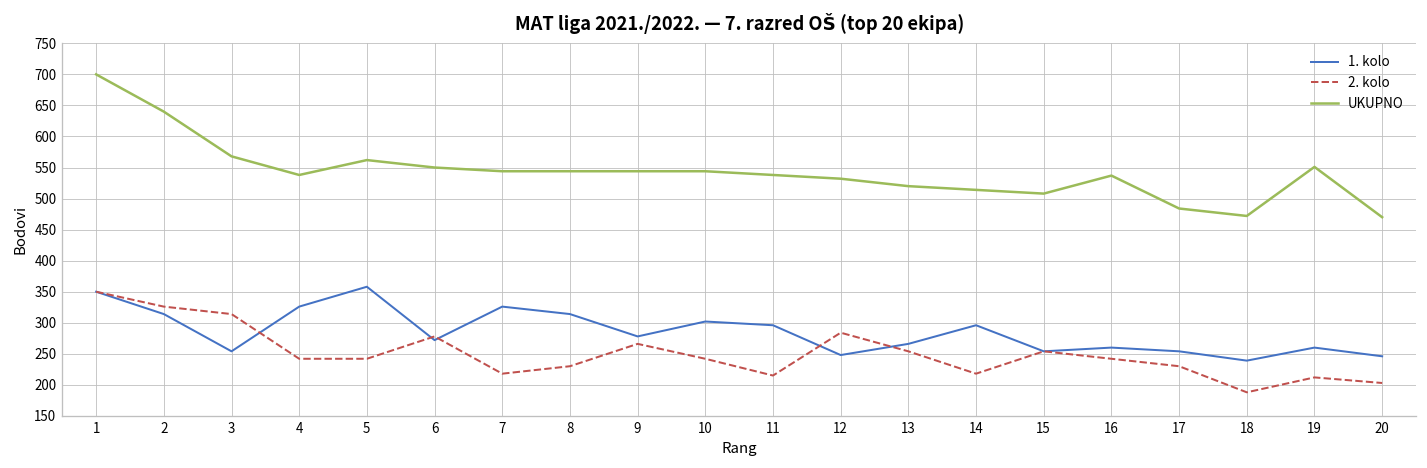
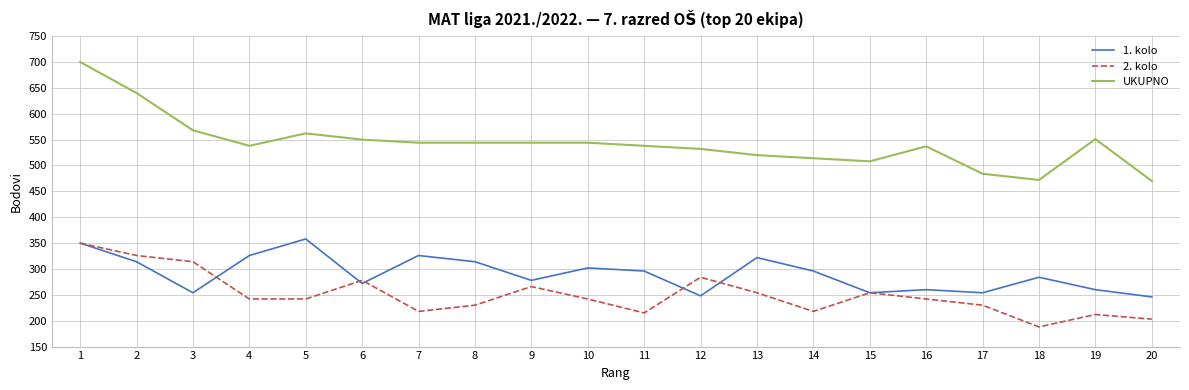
  {
    "1. kolo": {
      "2": 310,
      "3": 250,
      "4": 330,
      "5": 360,
      "6": 270,
      "7": 330,
      "8": 310,
      "9": 280,
      "10": 300,
      "11": 300,
      "12": 250,
-     "13": 270,
+     "13": 320,
      "14": 300,
      "16": 260,
      "17": 250,
-     "18": 240,
+     "18": 280,
      "19": 260,
      "20": 250
    },
    "2. kolo": {
      "2": 330,
      "3": 310,
      "4": 240,
      "5": 240,
      "6": 280,
      "7": 220,
      "8": 230,
      "9": 270,
      "10": 240,
      "11": 220,
      "12": 280,
      "13": 250,
      "14": 220,
      "16": 240,
      "17": 230,
      "18": 190,
      "19": 210,
      "20": 200
    },
    "UKUPNO": {
      "1": 700,
      "2": 640,
      "3": 570,
      "4": 540,
      "5": 560,
      "6": 550,
      "7": 540,
      "8": 540,
      "9": 540,
      "10": 540,
      "11": 540,
      "12": 530,
      "13": 520,
      "14": 510,
      "15": 510,
      "16": 540,
      "17": 480,
      "18": 470,
      "19": 550,
      "20": 470
    }
  }
